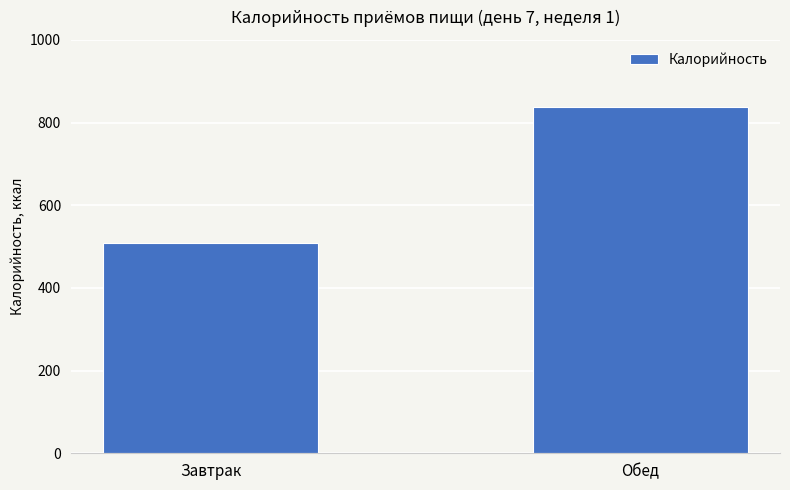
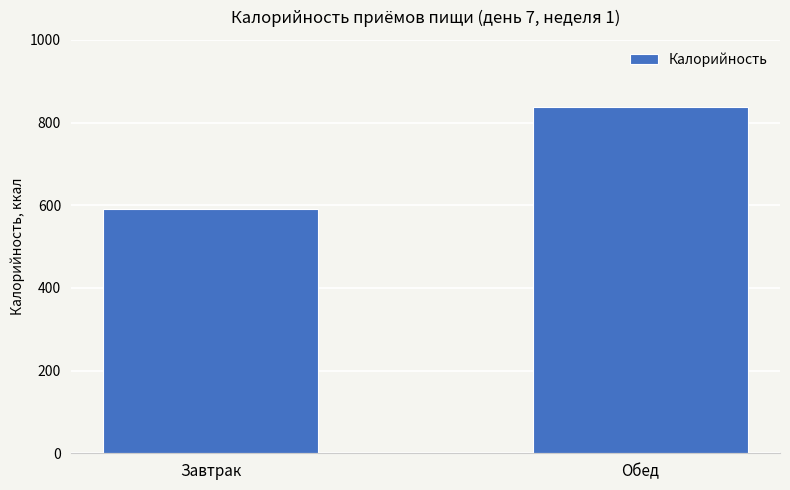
  {
-   "Завтрак": 510,
+   "Завтрак": 590,
    "Обед": 840
  }
